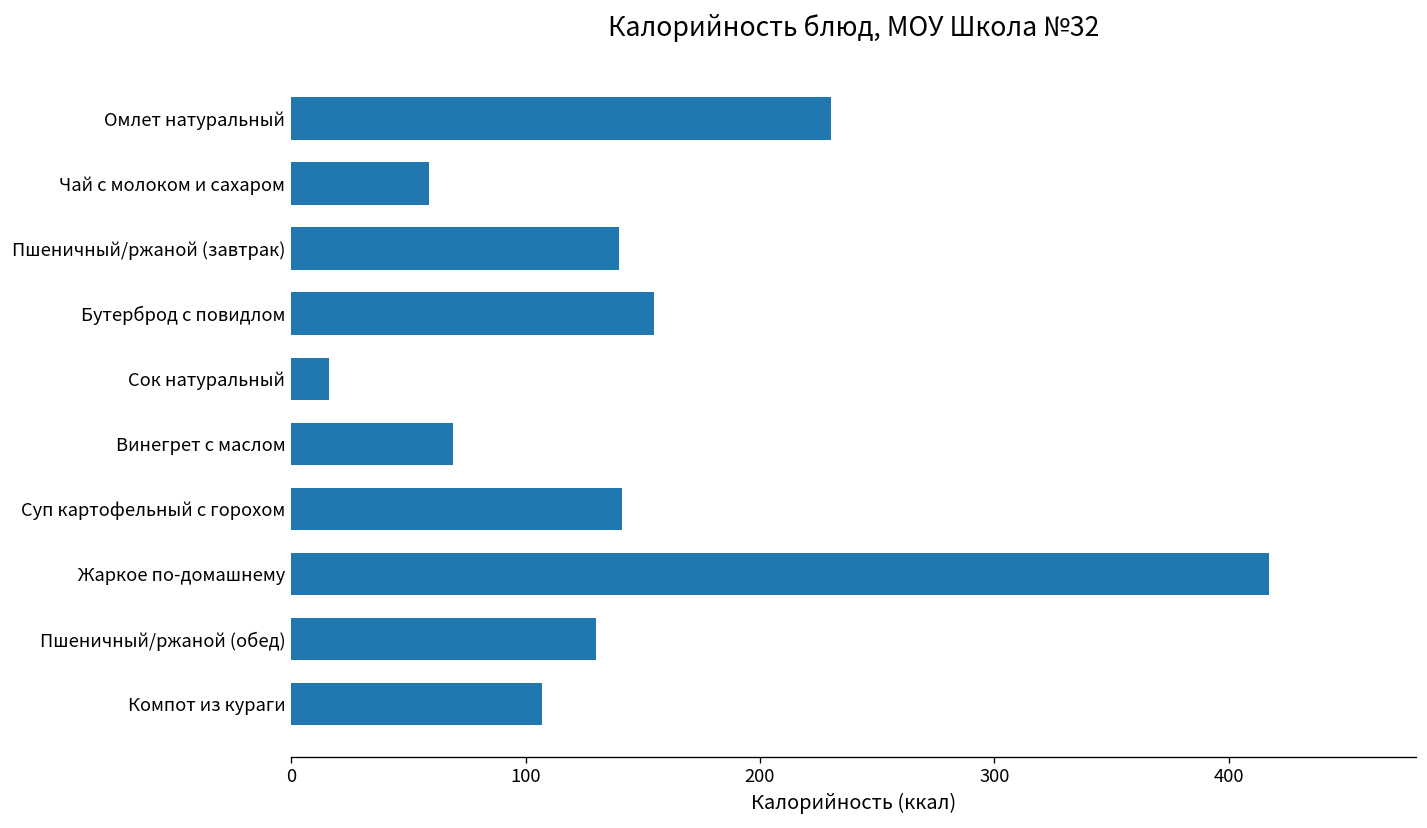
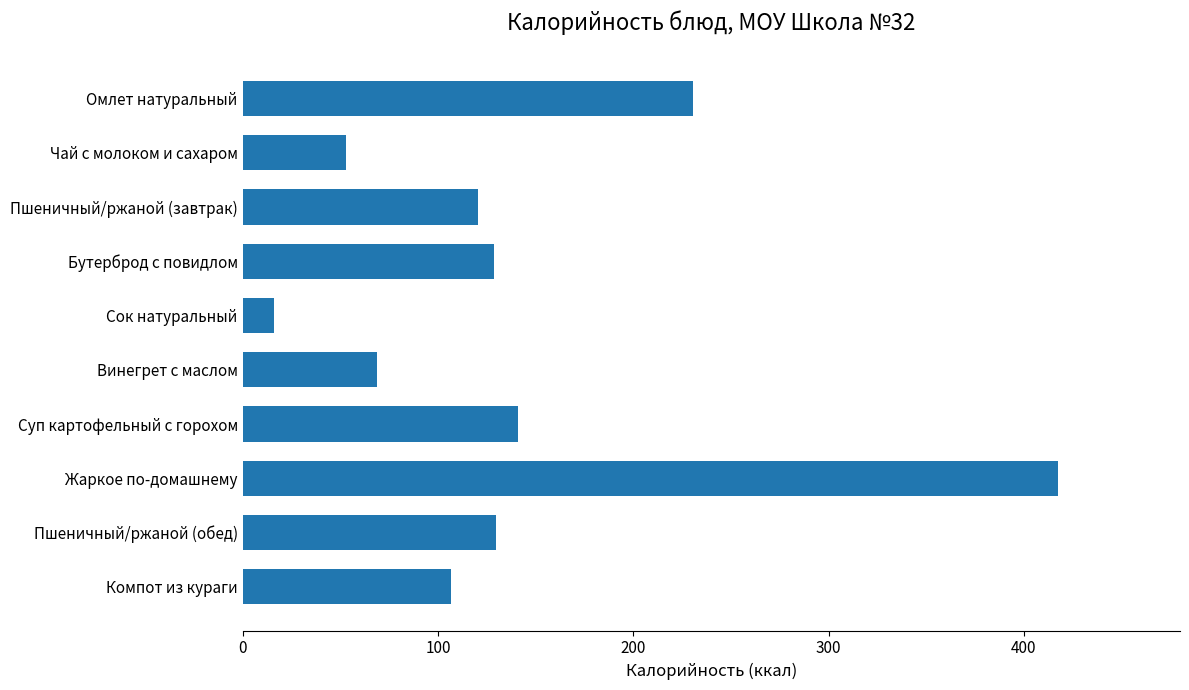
  {
    "Омлет натуральный": 230,
-   "Чай с молоком и сахаром": 59,
-   "Пшеничный/ржаной (завтрак)": 140,
-   "Бутерброд с повидлом": 155,
+   "Чай с молоком и сахаром": 53,
+   "Пшеничный/ржаной (завтрак)": 121,
+   "Бутерброд с повидлом": 129,
    "Сок натуральный": 16,
    "Винегрет с маслом": 69,
    "Суп картофельный с горохом": 141,
    "Жаркое по-домашнему": 417,
    "Пшеничный/ржаной (обед)": 130,
    "Компот из кураги": 107
  }
